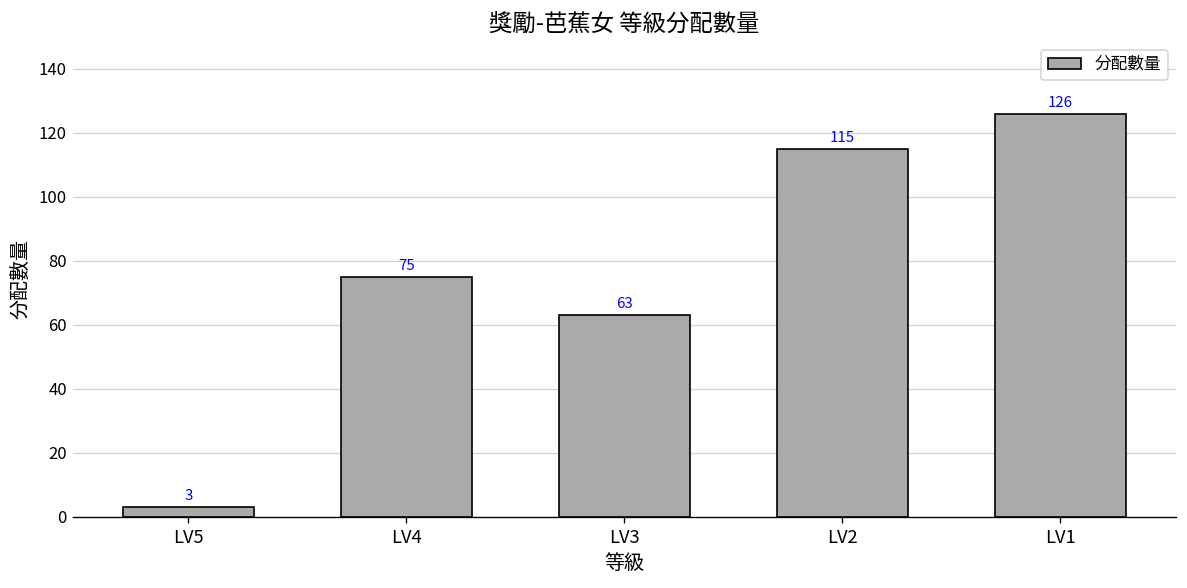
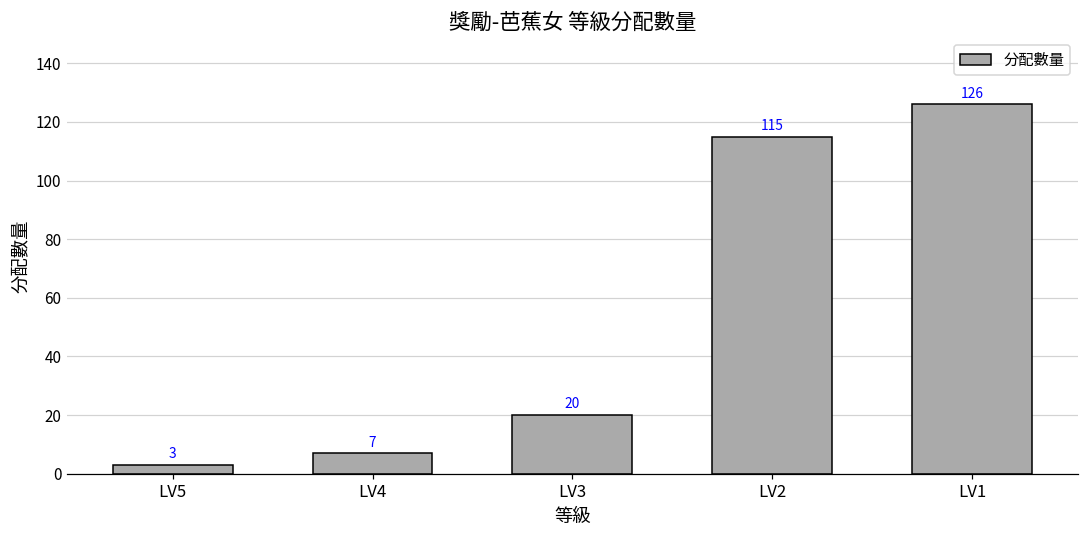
  {
    "LV5": 3,
-   "LV4": 75,
-   "LV3": 63,
+   "LV4": 7,
+   "LV3": 20,
    "LV2": 115,
    "LV1": 126
  }
